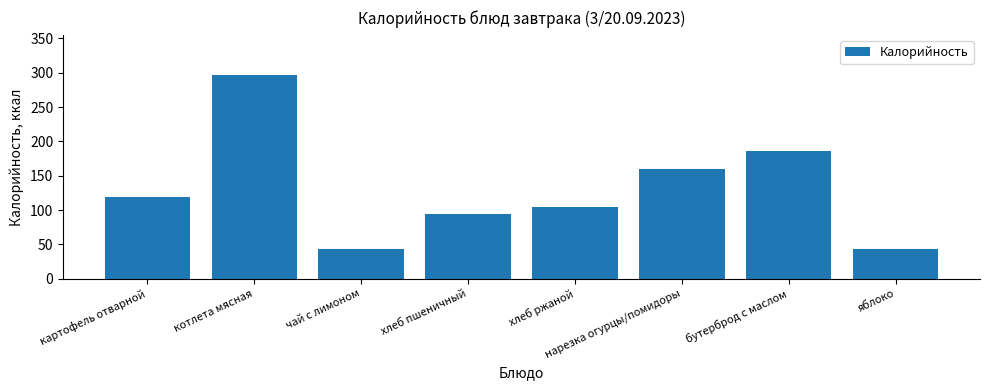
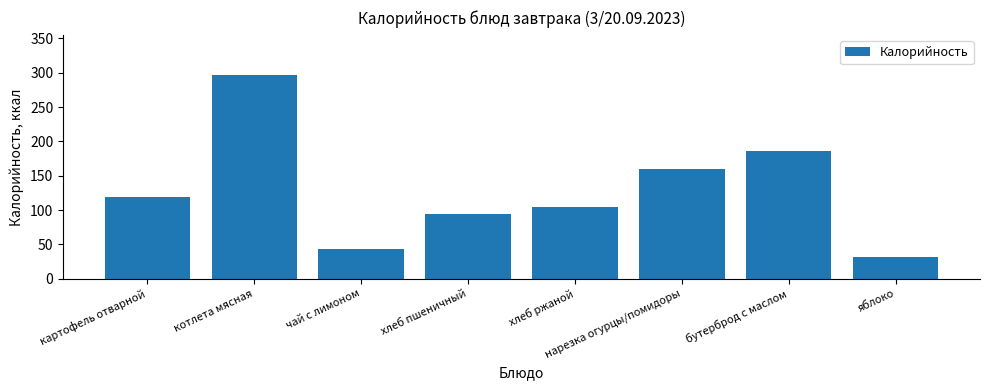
  {
    "картофель отварной": 120,
    "котлета мясная": 300,
    "чай с лимоном": 40,
    "хлеб пшеничный": 90,
    "хлеб ржаной": 110,
    "нарезка огурцы/помидоры": 160,
    "бутерброд с маслом": 190,
-   "яблоко": 40
+   "яблоко": 30
  }
